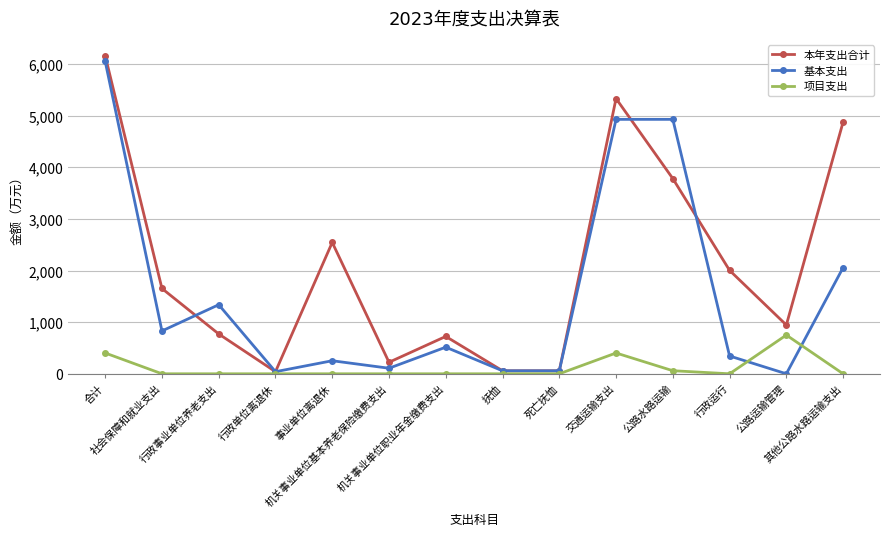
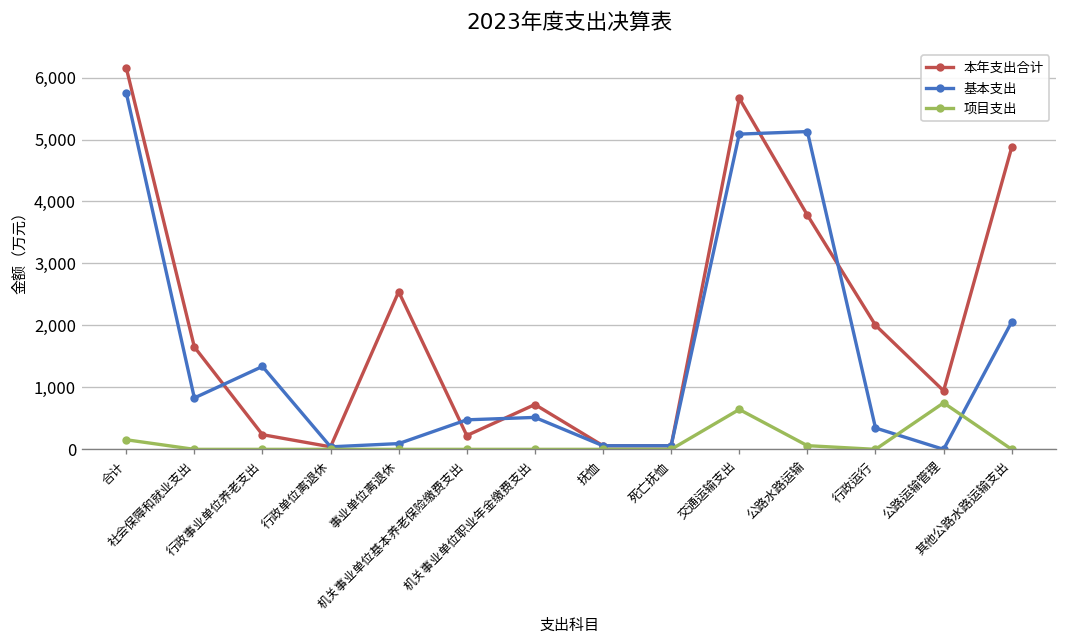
  {
    "本年支出合计": {
      "合计": "6,200",
      "社会保障和就业支出": "1,700",
-     "行政事业单位养老支出": "800",
+     "行政事业单位养老支出": "200",
      "事业单位离退休": "2,500",
      "机关事业单位基本养老保险缴费支出": "200",
      "机关事业单位职业年金缴费支出": "700",
-     "交通运输支出": "5,300",
+     "交通运输支出": "5,700",
      "公路水路运输": "3,800",
      "行政运行": "2,000",
      "公路运输管理": "900",
      "其他公路水路运输支出": "4,900"
    },
    "基本支出": {
-     "合计": "6,100",
+     "合计": "5,800",
      "社会保障和就业支出": "800",
      "行政事业单位养老支出": "1,300",
-     "事业单位离退休": "300",
-     "机关事业单位基本养老保险缴费支出": "100",
+     "事业单位离退休": "100",
+     "机关事业单位基本养老保险缴费支出": "500",
      "机关事业单位职业年金缴费支出": "500",
-     "交通运输支出": "4,900",
-     "公路水路运输": "4,900",
+     "交通运输支出": "5,100",
+     "公路水路运输": "5,100",
      "行政运行": "300",
      "公路运输管理": "0",
      "其他公路水路运输支出": "2,100"
    },
    "项目支出": {
-     "合计": "400",
+     "合计": "200",
      "社会保障和就业支出": "0",
      "行政事业单位养老支出": "0",
      "事业单位离退休": "0",
      "机关事业单位基本养老保险缴费支出": "0",
      "机关事业单位职业年金缴费支出": "0",
      "抚恤": "0",
      "死亡抚恤": "0",
-     "交通运输支出": "400",
+     "交通运输支出": "600",
      "公路水路运输": "100",
      "行政运行": "0",
      "公路运输管理": "800",
      "其他公路水路运输支出": "0"
    }
  }
